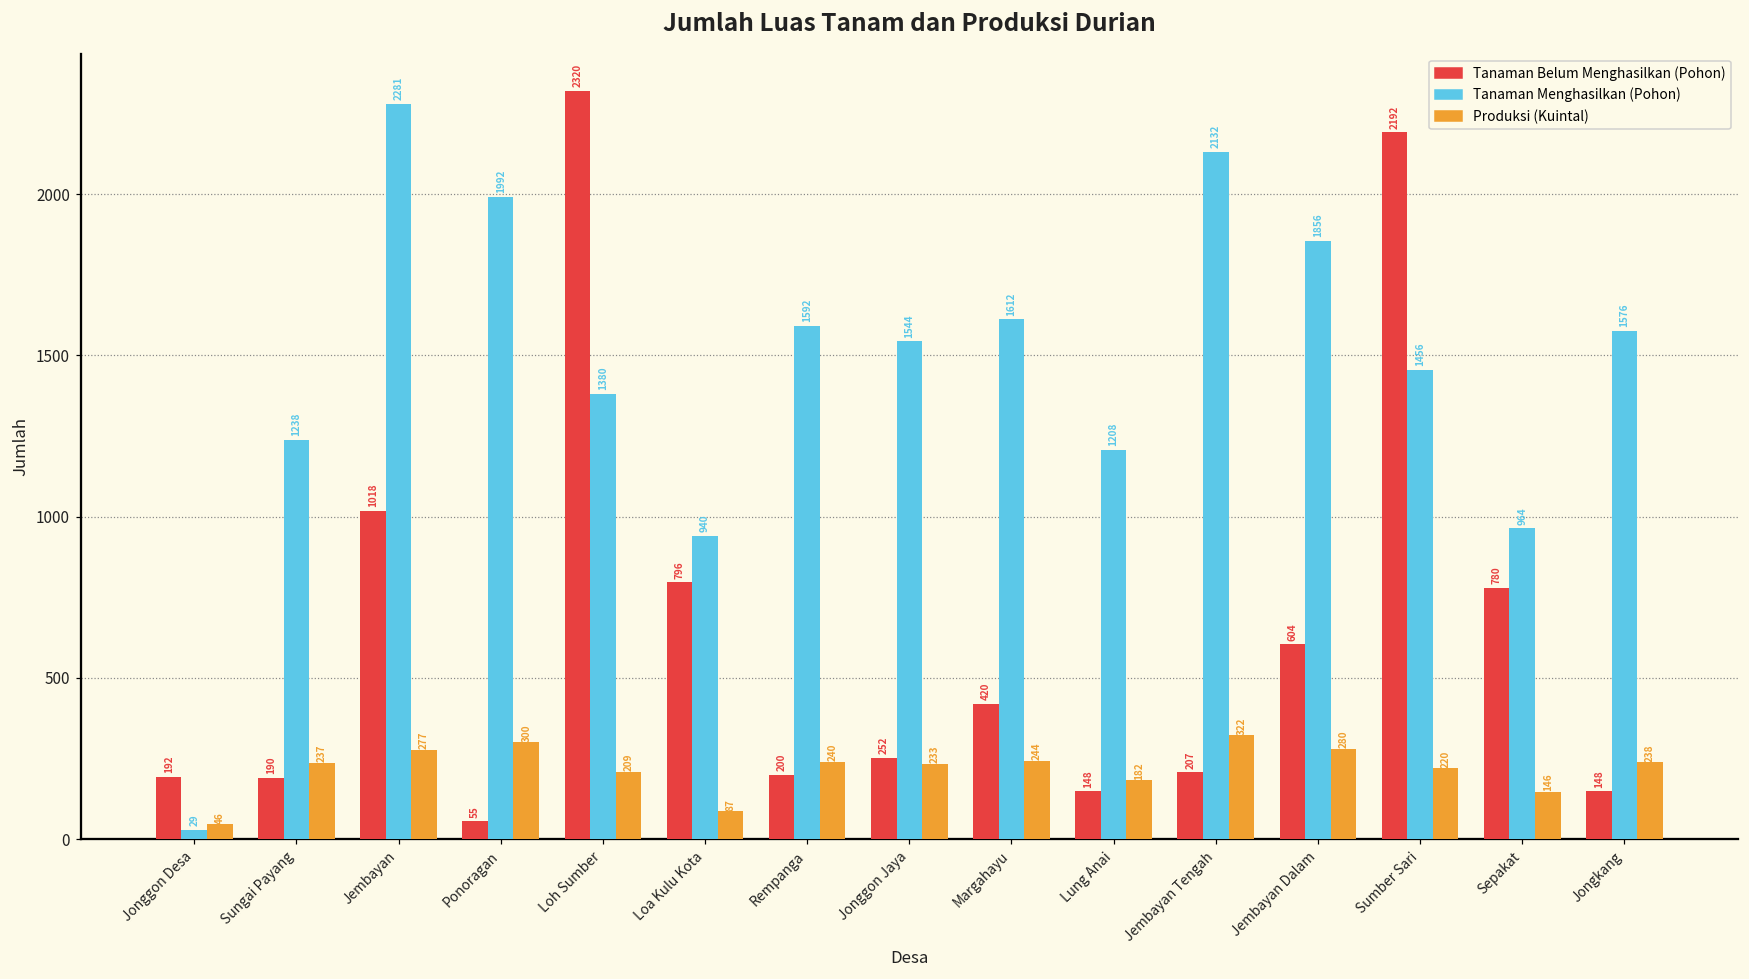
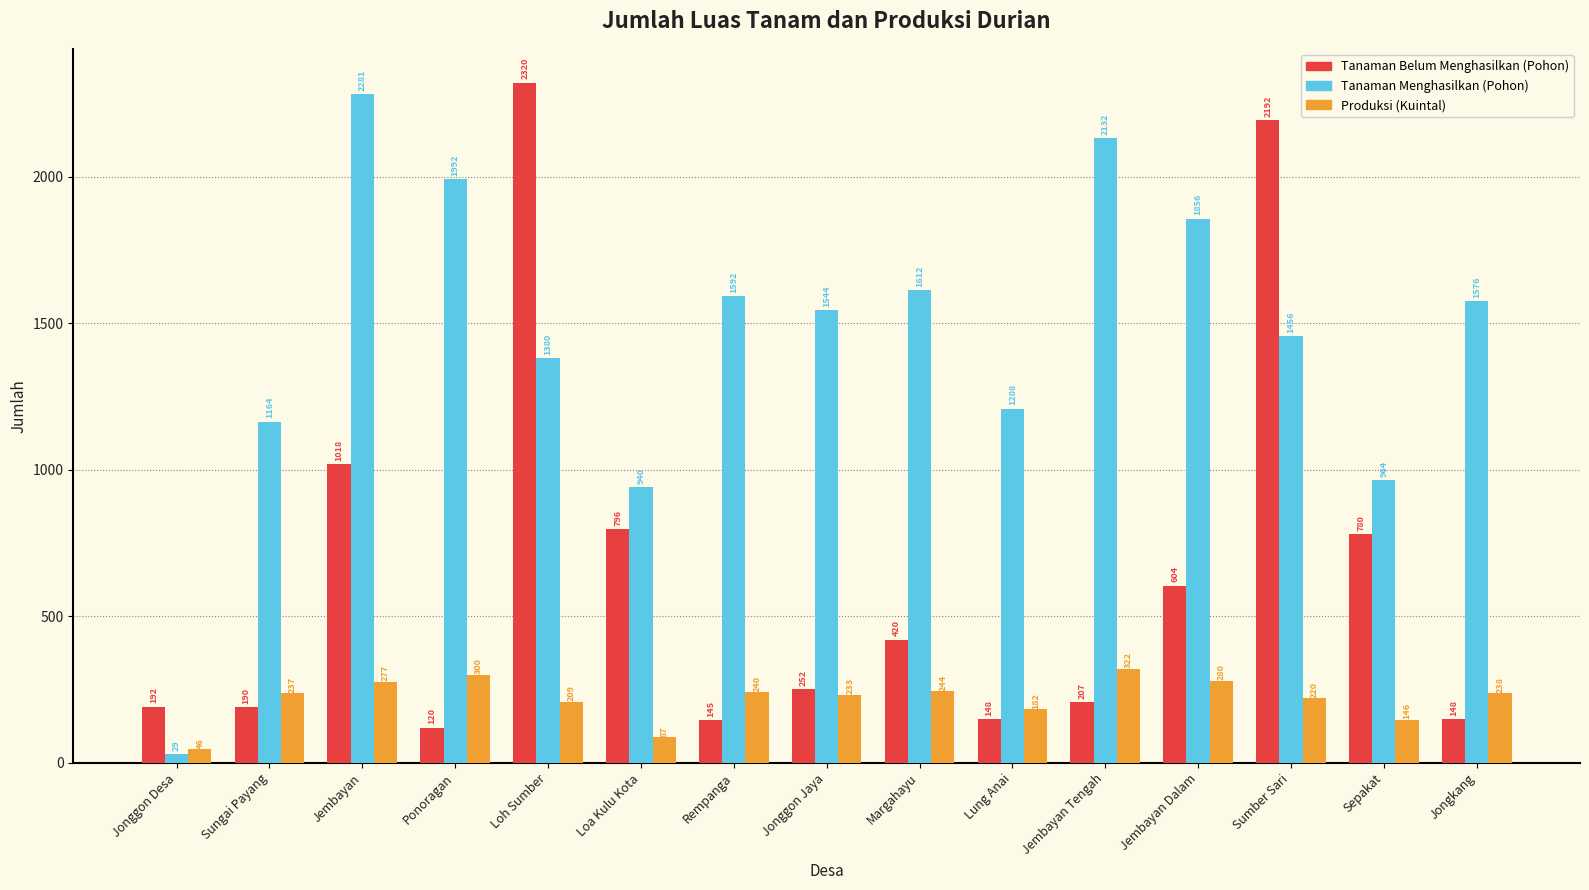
  {
    "Tanaman Belum Menghasilkan (Pohon)": {
      "Jonggon Desa": 192,
      "Sungai Payang": 190,
      "Jembayan": 1018,
-     "Ponoragan": 55,
+     "Ponoragan": 120,
      "Loh Sumber": 2320,
      "Loa Kulu Kota": 796,
-     "Rempanga": 200,
+     "Rempanga": 145,
      "Jonggon Jaya": 252,
      "Margahayu": 420,
      "Lung Anai": 148,
      "Jembayan Tengah": 207,
      "Jembayan Dalam": 604,
      "Sumber Sari": 2192,
      "Sepakat": 780,
      "Jongkang": 148
    },
    "Tanaman Menghasilkan (Pohon)": {
      "Jonggon Desa": 29,
-     "Sungai Payang": 1238,
+     "Sungai Payang": 1164,
      "Jembayan": 2281,
      "Ponoragan": 1992,
      "Loh Sumber": 1380,
      "Loa Kulu Kota": 940,
      "Rempanga": 1592,
      "Jonggon Jaya": 1544,
      "Margahayu": 1612,
      "Lung Anai": 1208,
      "Jembayan Tengah": 2132,
      "Jembayan Dalam": 1856,
      "Sumber Sari": 1456,
      "Sepakat": 964,
      "Jongkang": 1576
    },
    "Produksi (Kuintal)": {
      "Jonggon Desa": 46,
      "Sungai Payang": 237,
      "Jembayan": 277,
      "Ponoragan": 300,
      "Loh Sumber": 209,
      "Loa Kulu Kota": 87,
      "Rempanga": 240,
      "Jonggon Jaya": 233,
      "Margahayu": 244,
      "Lung Anai": 182,
      "Jembayan Tengah": 322,
      "Jembayan Dalam": 280,
      "Sumber Sari": 220,
      "Sepakat": 146,
      "Jongkang": 238
    }
  }
